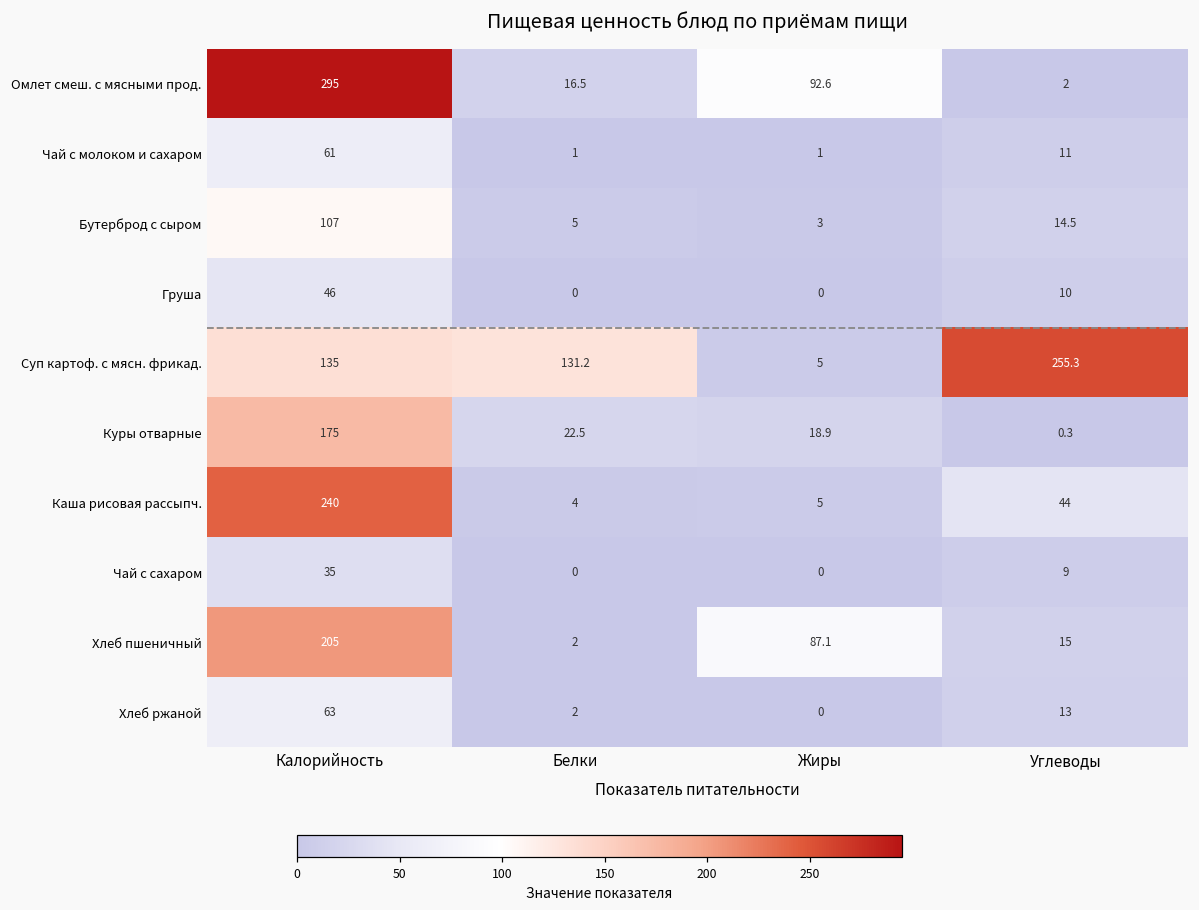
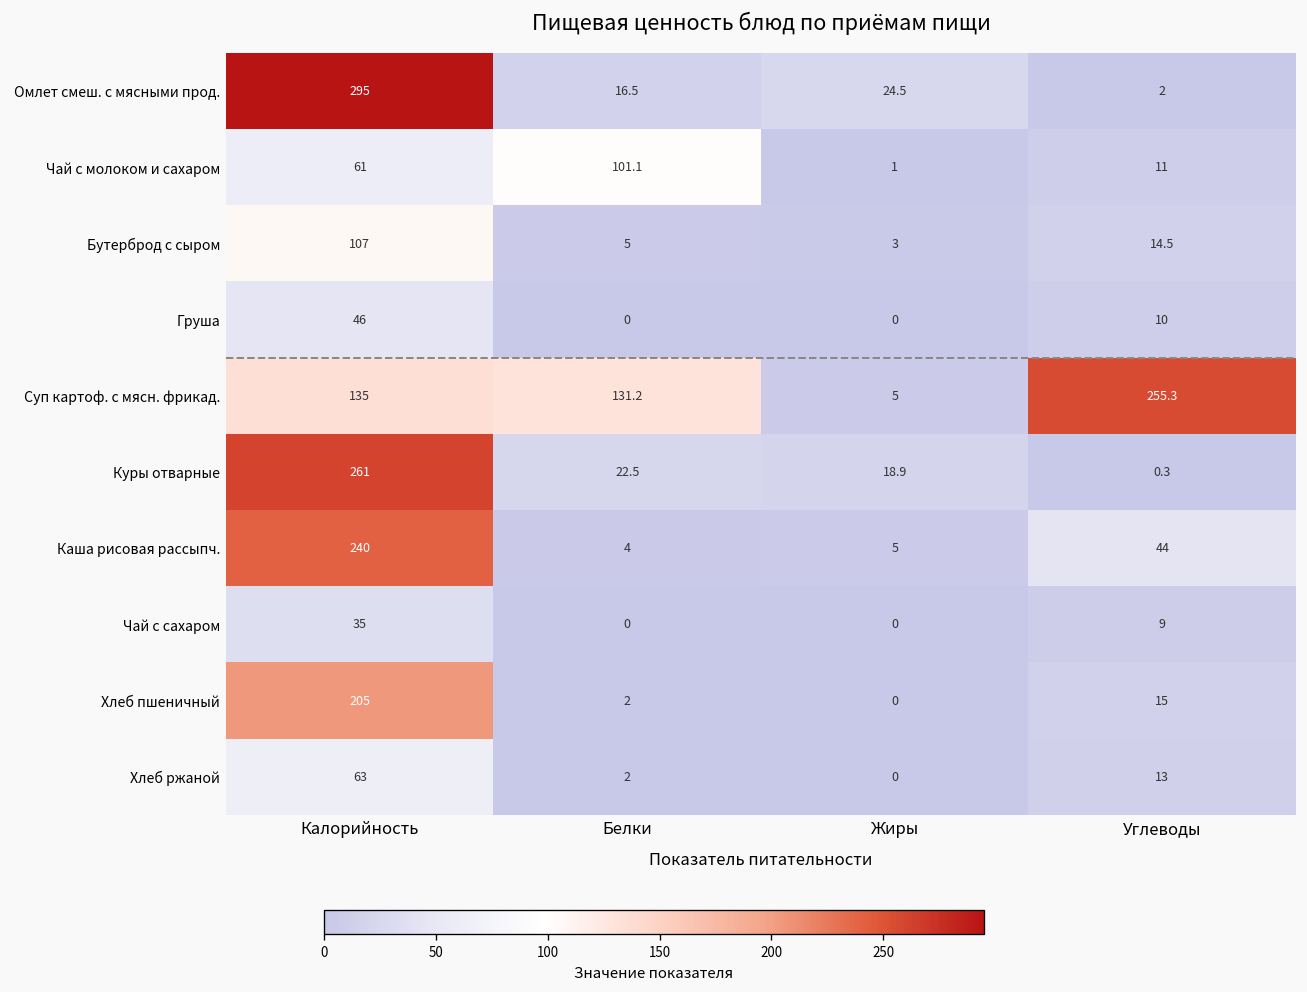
  {
    "Омлет смеш. с мясными прод.": {
      "Калорийность": 295,
      "Белки": 16.5,
-     "Жиры": 92.6,
+     "Жиры": 24.5,
      "Углеводы": 2
    },
    "Чай с молоком и сахаром": {
      "Калорийность": 61,
-     "Белки": 1,
+     "Белки": 101.1,
      "Жиры": 1,
      "Углеводы": 11
    },
    "Бутерброд с сыром": {
      "Калорийность": 107,
      "Белки": 5,
      "Жиры": 3,
      "Углеводы": 14.5
    },
    "Груша": {
      "Калорийность": 46,
      "Белки": 0,
      "Жиры": 0,
      "Углеводы": 10
    },
    "Суп картоф. с мясн. фрикад.": {
      "Калорийность": 135,
      "Белки": 131.2,
      "Жиры": 5,
      "Углеводы": 255.3
    },
    "Куры отварные": {
-     "Калорийность": 175,
+     "Калорийность": 261,
      "Белки": 22.5,
      "Жиры": 18.9,
      "Углеводы": 0.3
    },
    "Каша рисовая рассыпч.": {
      "Калорийность": 240,
      "Белки": 4,
      "Жиры": 5,
      "Углеводы": 44
    },
    "Чай с сахаром": {
      "Калорийность": 35,
      "Белки": 0,
      "Жиры": 0,
      "Углеводы": 9
    },
    "Хлеб пшеничный": {
      "Калорийность": 205,
      "Белки": 2,
-     "Жиры": 87.1,
+     "Жиры": 0,
      "Углеводы": 15
    },
    "Хлеб ржаной": {
      "Калорийность": 63,
      "Белки": 2,
      "Жиры": 0,
      "Углеводы": 13
    }
  }
